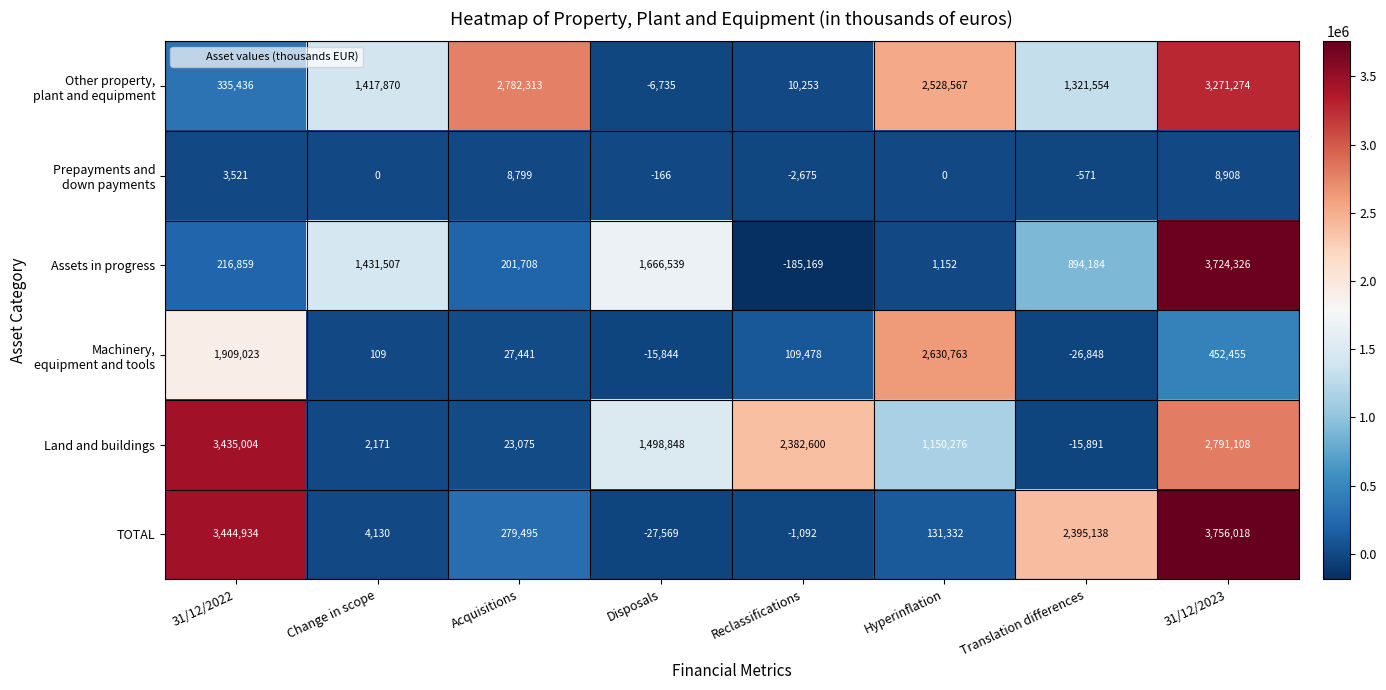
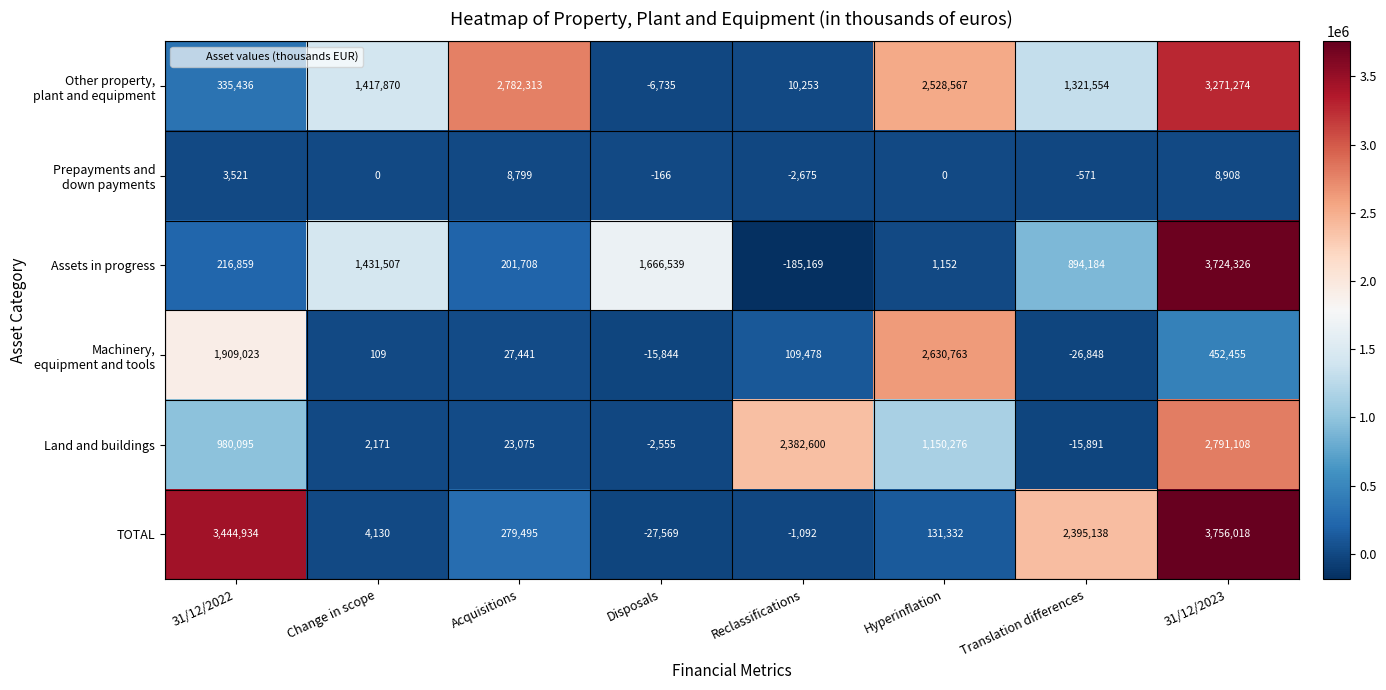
  {
    "Other property, plant and equipment": {
      "31/12/2022": "335,436",
      "Change in scope": "1,417,870",
      "Acquisitions": "2,782,313",
      "Disposals": "-6,735",
      "Reclassifications": "10,253",
      "Hyperinflation": "2,528,567",
      "Translation differences": "1,321,554",
      "31/12/2023": "3,271,274"
    },
    "Prepayments and down payments": {
      "31/12/2022": "3,521",
      "Change in scope": "0",
      "Acquisitions": "8,799",
      "Disposals": "-166",
      "Reclassifications": "-2,675",
      "Hyperinflation": "0",
      "Translation differences": "-571",
      "31/12/2023": "8,908"
    },
    "Assets in progress": {
      "31/12/2022": "216,859",
      "Change in scope": "1,431,507",
      "Acquisitions": "201,708",
      "Disposals": "1,666,539",
      "Reclassifications": "-185,169",
      "Hyperinflation": "1,152",
      "Translation differences": "894,184",
      "31/12/2023": "3,724,326"
    },
    "Machinery, equipment and tools": {
      "31/12/2022": "1,909,023",
      "Change in scope": "109",
      "Acquisitions": "27,441",
      "Disposals": "-15,844",
      "Reclassifications": "109,478",
      "Hyperinflation": "2,630,763",
      "Translation differences": "-26,848",
      "31/12/2023": "452,455"
    },
    "Land and buildings": {
-     "31/12/2022": "3,435,004",
+     "31/12/2022": "980,095",
      "Change in scope": "2,171",
      "Acquisitions": "23,075",
-     "Disposals": "1,498,848",
+     "Disposals": "-2,555",
      "Reclassifications": "2,382,600",
      "Hyperinflation": "1,150,276",
      "Translation differences": "-15,891",
      "31/12/2023": "2,791,108"
    },
    "TOTAL": {
      "31/12/2022": "3,444,934",
      "Change in scope": "4,130",
      "Acquisitions": "279,495",
      "Disposals": "-27,569",
      "Reclassifications": "-1,092",
      "Hyperinflation": "131,332",
      "Translation differences": "2,395,138",
      "31/12/2023": "3,756,018"
    }
  }
